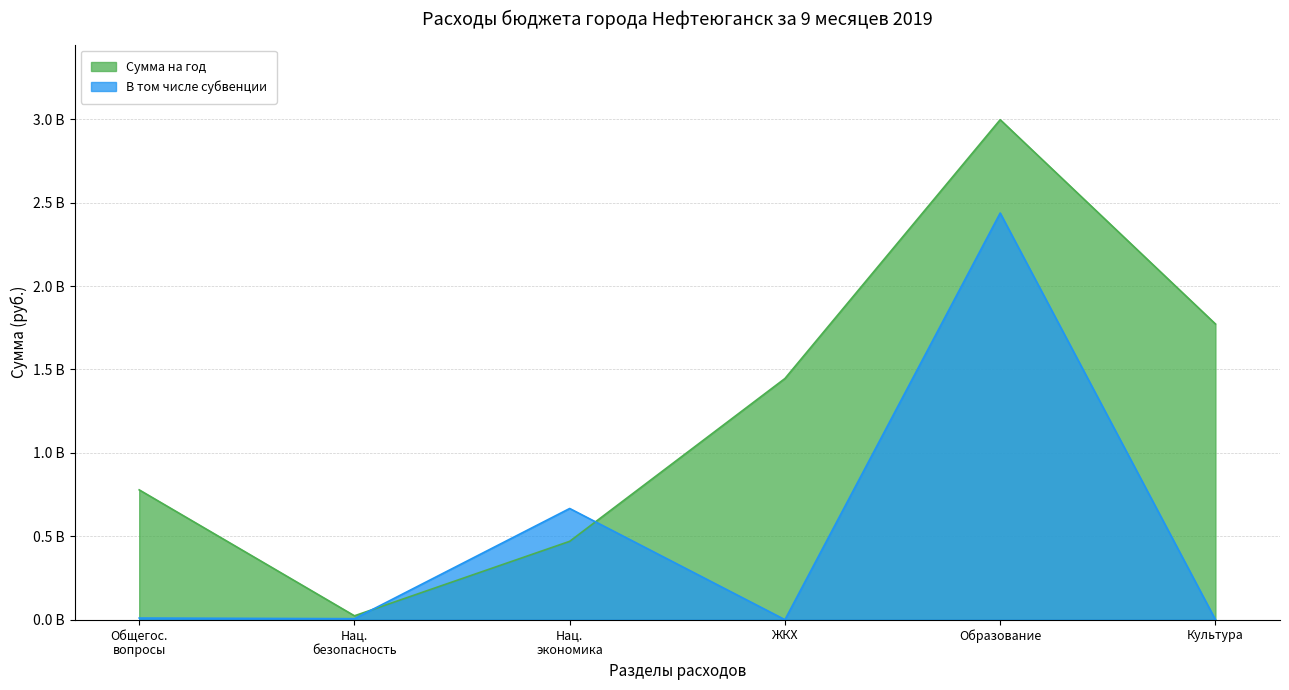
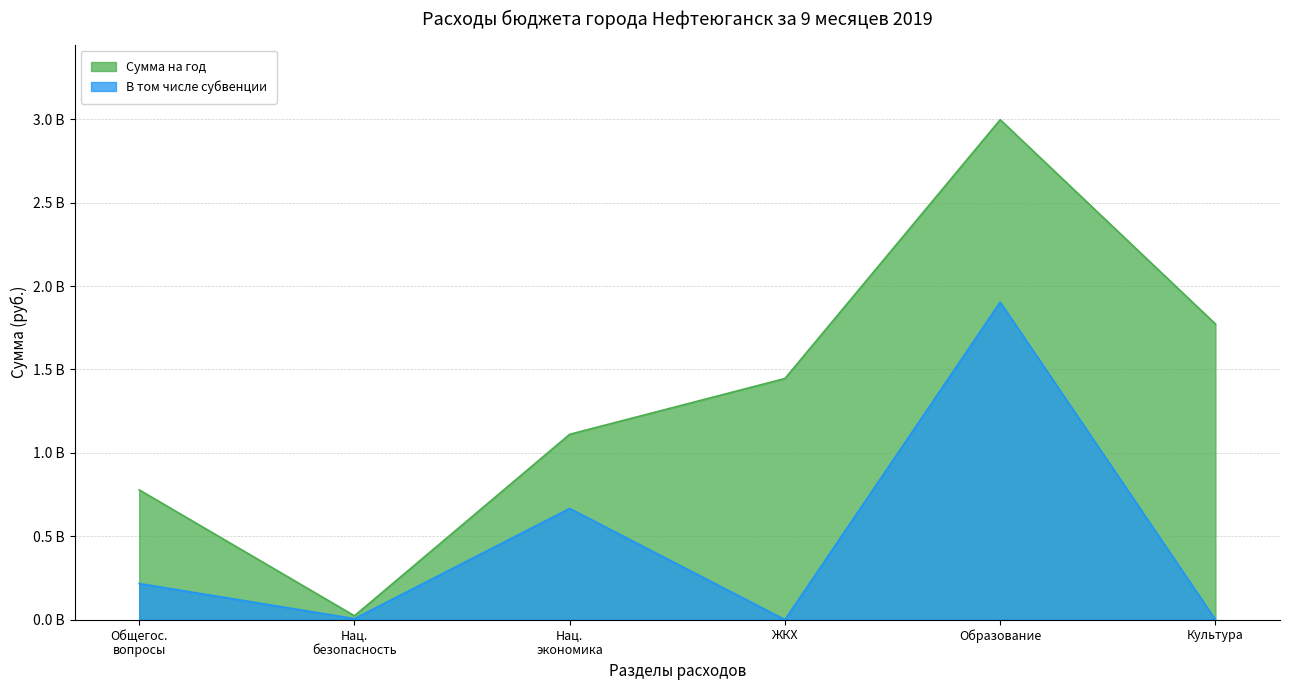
  {
    "Сумма на год": {
      "Общегос. вопросы": 780000000,
      "Нац. безопасность": 20000000,
-     "Нац. экономика": 470000000,
+     "Нац. экономика": 1110000000,
      "ЖКХ": 1450000000,
      "Образование": 3000000000,
      "Культура": 1770000000
    },
    "В том числе субвенции": {
-     "Общегос. вопросы": 10000000,
+     "Общегос. вопросы": 220000000,
      "Нац. безопасность": 10000000,
      "Нац. экономика": 670000000,
      "ЖКХ": 0,
-     "Образование": 2440000000,
+     "Образование": 1900000000,
      "Культура": 0
    }
  }
